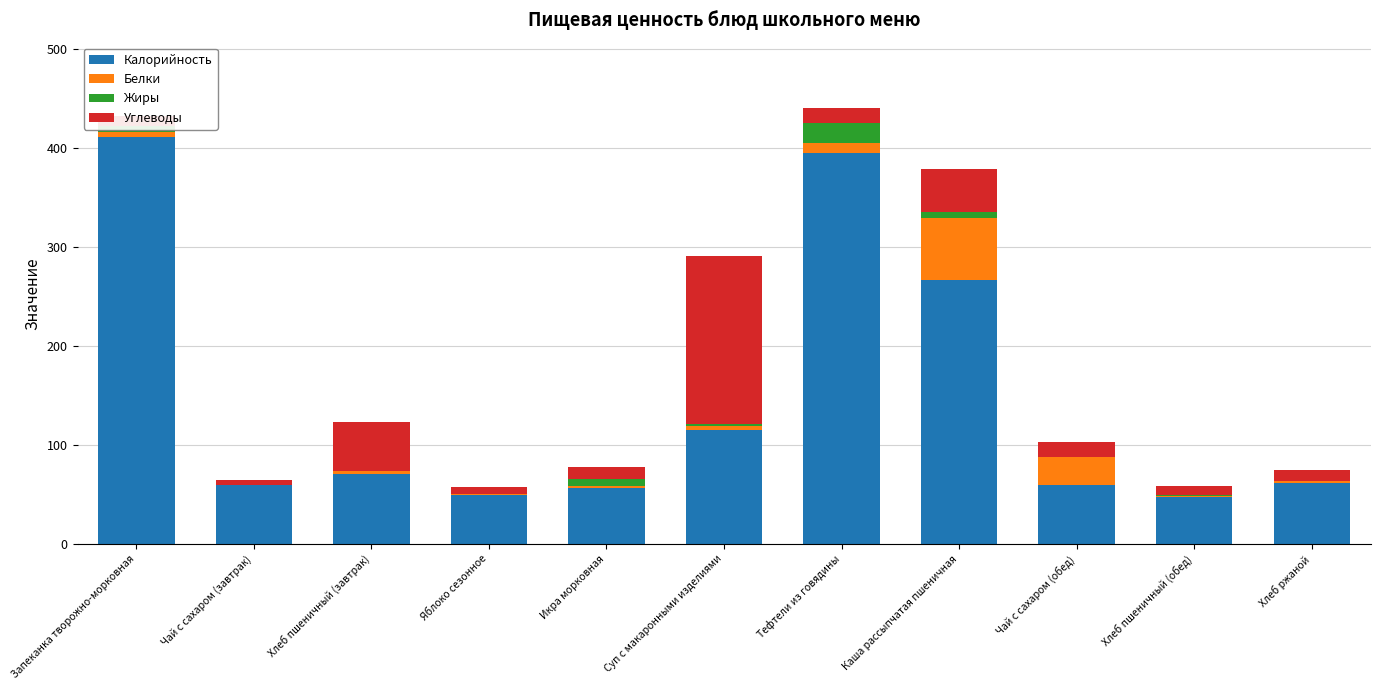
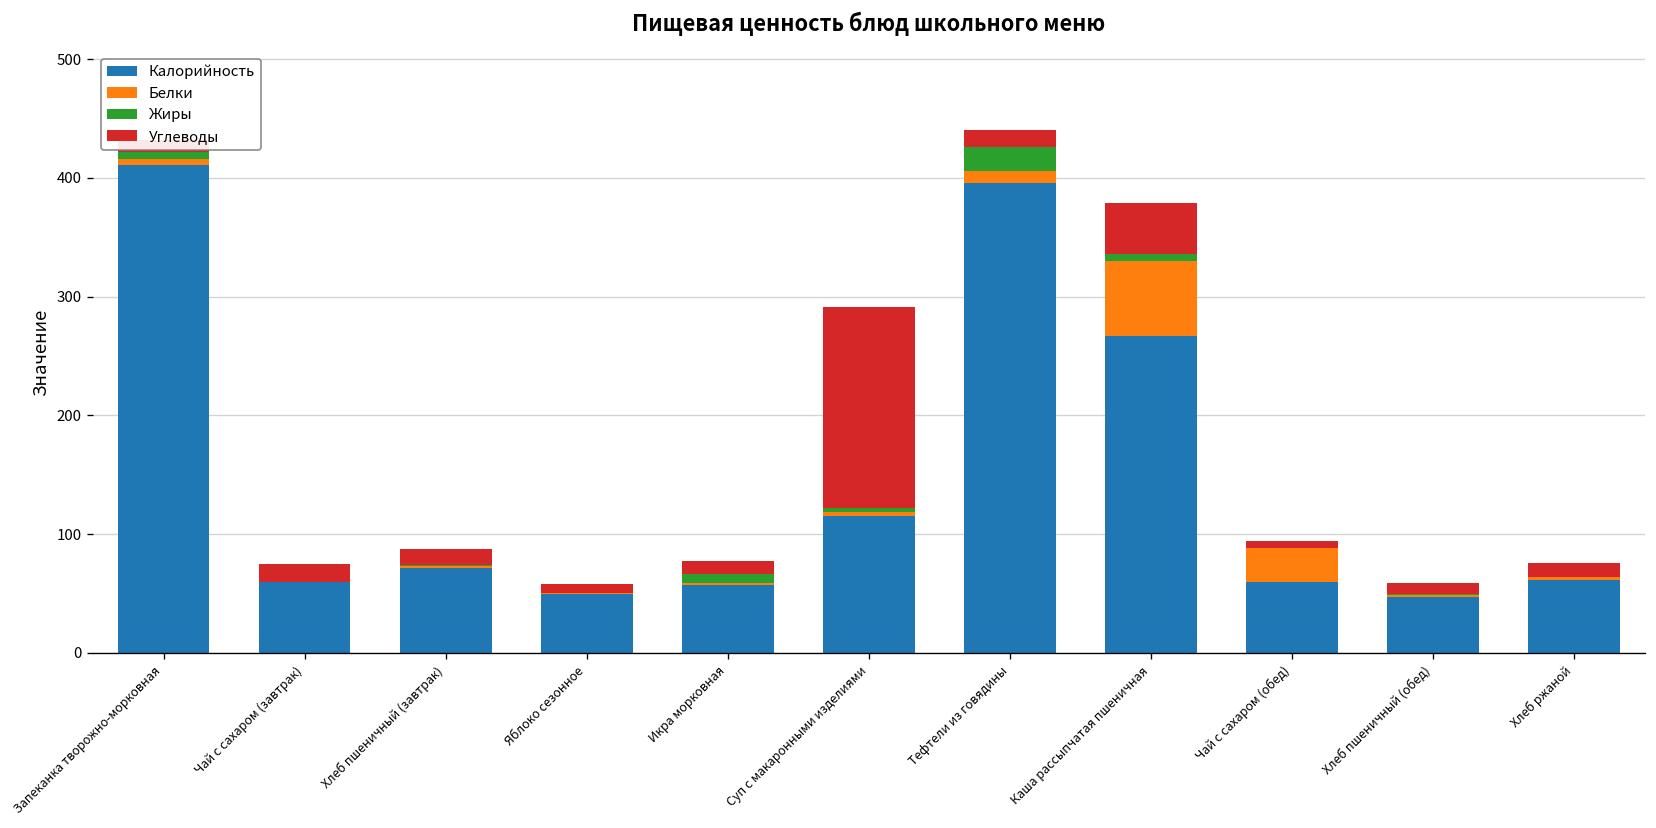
  {
    "Калорийность": {
      "Запеканка творожно-морковная": 410,
      "Чай с сахаром (завтрак)": 60,
      "Хлеб пшеничный (завтрак)": 70,
      "Яблоко сезонное": 50,
      "Икра морковная": 60,
      "Суп с макаронными изделиями": 120,
      "Тефтели из говядины": 400,
      "Каша рассыпчатая пшеничная": 270,
      "Чай с сахаром (обед)": 60,
      "Хлеб пшеничный (обед)": 50,
      "Хлеб ржаной": 60
    },
    "Белки": {
      "Запеканка творожно-морковная": 10,
      "Суп с макаронными изделиями": 0,
      "Тефтели из говядины": 10,
      "Каша рассыпчатая пшеничная": 60,
      "Чай с сахаром (обед)": 30
    },
    "Жиры": {
      "Яблоко сезонное": 0,
      "Икра морковная": 10,
      "Суп с макаронными изделиями": 0,
      "Тефтели из говядины": 20,
      "Каша рассыпчатая пшеничная": 10
    },
    "Углеводы": {
-     "Чай с сахаром (завтрак)": 5,
-     "Хлеб пшеничный (завтрак)": 50,
+     "Чай с сахаром (завтрак)": 15,
+     "Хлеб пшеничный (завтрак)": 10,
      "Яблоко сезонное": 10,
      "Икра морковная": 10,
      "Суп с макаронными изделиями": 170,
      "Тефтели из говядины": 10,
      "Каша рассыпчатая пшеничная": 40,
-     "Чай с сахаром (обед)": 15,
+     "Чай с сахаром (обед)": 6,
      "Хлеб пшеничный (обед)": 10,
      "Хлеб ржаной": 10
    }
  }
